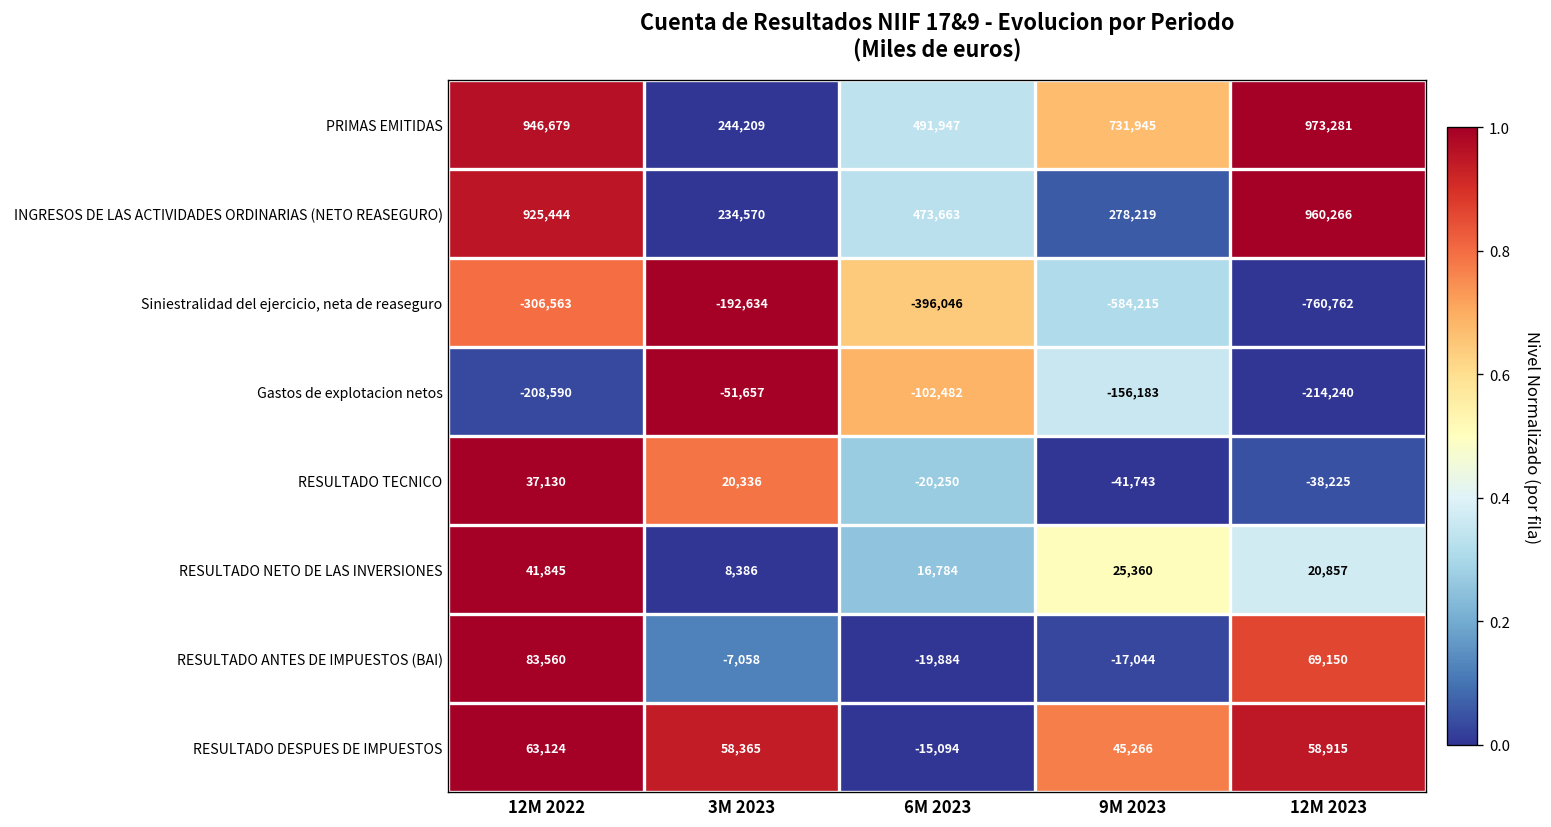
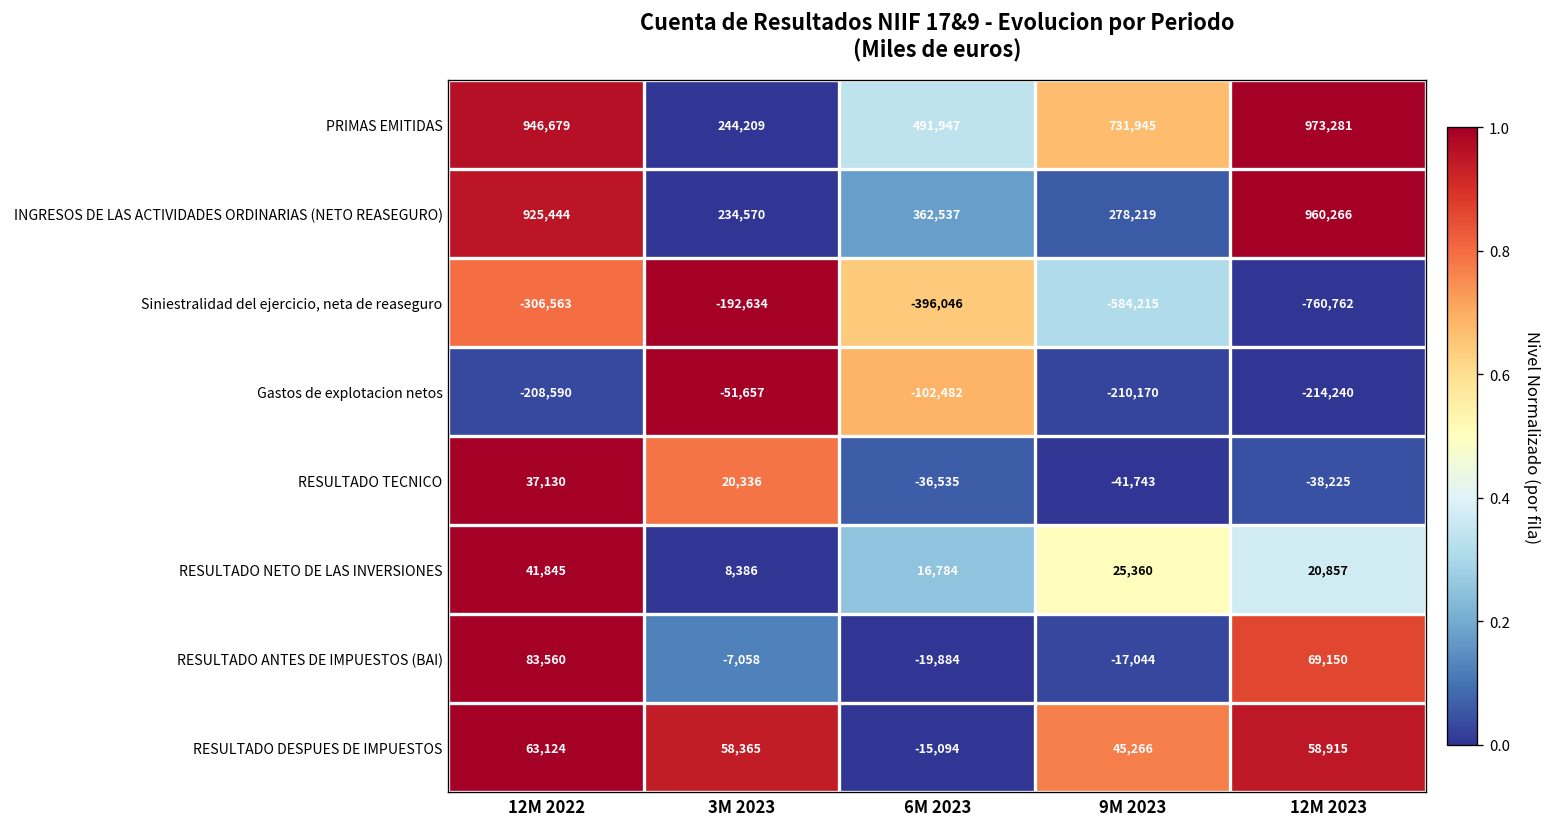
  {
    "PRIMAS EMITIDAS": {
      "12M 2022": "946,679",
      "3M 2023": "244,209",
      "6M 2023": "491,947",
      "9M 2023": "731,945",
      "12M 2023": "973,281"
    },
    "INGRESOS DE LAS ACTIVIDADES ORDINARIAS (NETO REASEGURO)": {
      "12M 2022": "925,444",
      "3M 2023": "234,570",
-     "6M 2023": "473,663",
+     "6M 2023": "362,537",
      "9M 2023": "278,219",
      "12M 2023": "960,266"
    },
    "Siniestralidad del ejercicio, neta de reaseguro": {
      "12M 2022": "-306,563",
      "3M 2023": "-192,634",
      "6M 2023": "-396,046",
      "9M 2023": "-584,215",
      "12M 2023": "-760,762"
    },
    "Gastos de explotacion netos": {
      "12M 2022": "-208,590",
      "3M 2023": "-51,657",
      "6M 2023": "-102,482",
-     "9M 2023": "-156,183",
+     "9M 2023": "-210,170",
      "12M 2023": "-214,240"
    },
    "RESULTADO TECNICO": {
      "12M 2022": "37,130",
      "3M 2023": "20,336",
-     "6M 2023": "-20,250",
+     "6M 2023": "-36,535",
      "9M 2023": "-41,743",
      "12M 2023": "-38,225"
    },
    "RESULTADO NETO DE LAS INVERSIONES": {
      "12M 2022": "41,845",
      "3M 2023": "8,386",
      "6M 2023": "16,784",
      "9M 2023": "25,360",
      "12M 2023": "20,857"
    },
    "RESULTADO ANTES DE IMPUESTOS (BAI)": {
      "12M 2022": "83,560",
      "3M 2023": "-7,058",
      "6M 2023": "-19,884",
      "9M 2023": "-17,044",
      "12M 2023": "69,150"
    },
    "RESULTADO DESPUES DE IMPUESTOS": {
      "12M 2022": "63,124",
      "3M 2023": "58,365",
      "6M 2023": "-15,094",
      "9M 2023": "45,266",
      "12M 2023": "58,915"
    }
  }
